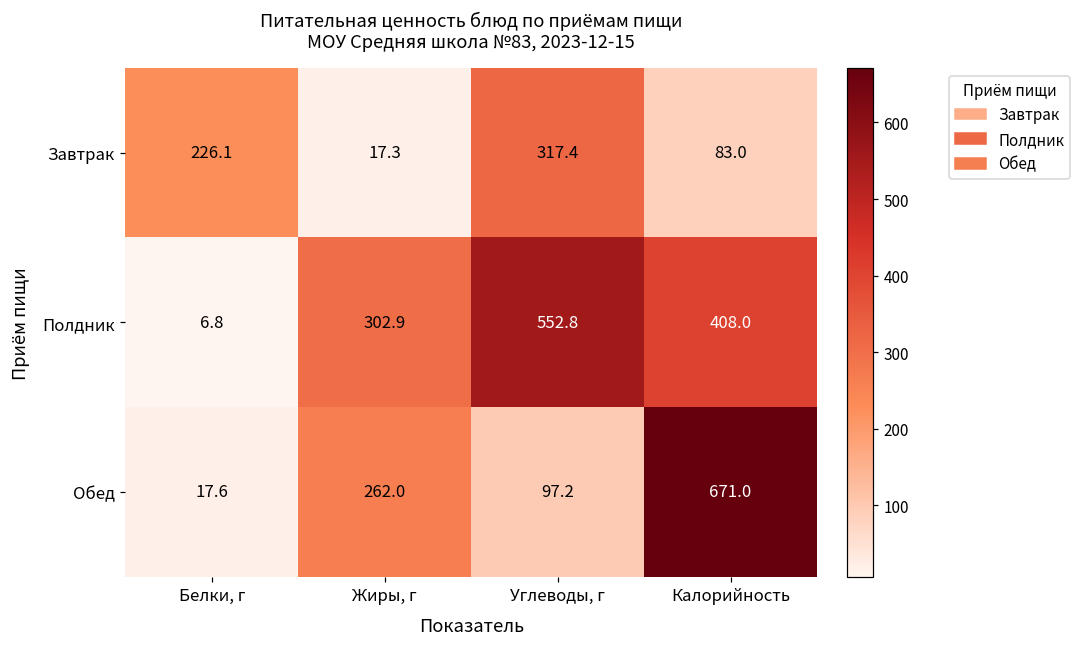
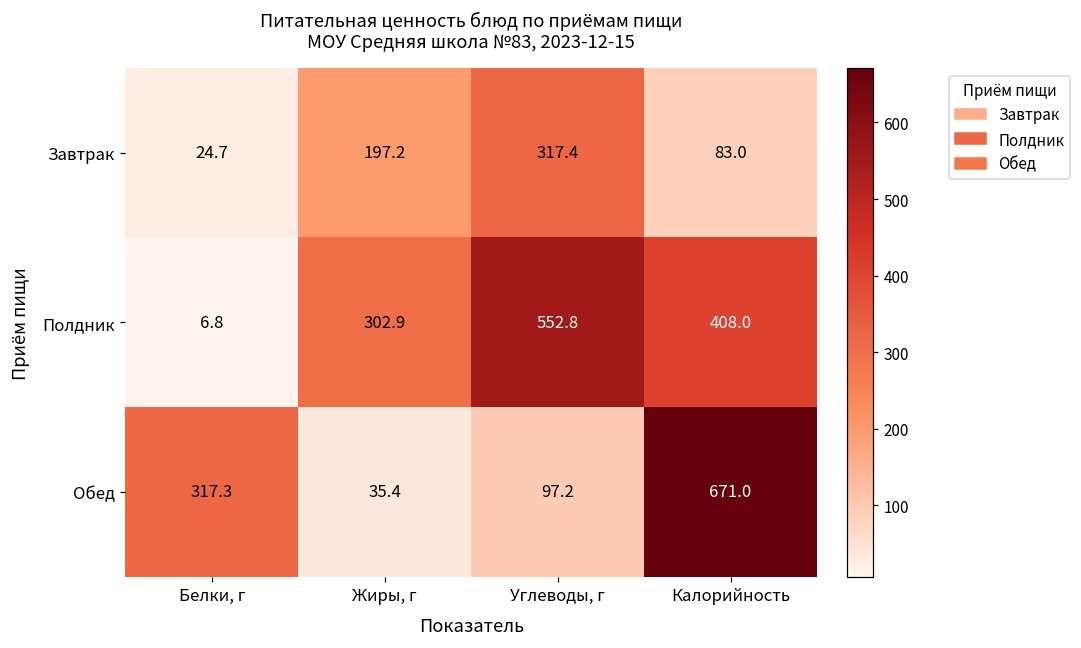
  {
    "Завтрак": {
-     "Белки, г": 226.1,
-     "Жиры, г": 17.3,
+     "Белки, г": 24.7,
+     "Жиры, г": 197.2,
      "Углеводы, г": 317.4,
      "Калорийность": 83.0
    },
    "Полдник": {
      "Белки, г": 6.8,
      "Жиры, г": 302.9,
      "Углеводы, г": 552.8,
      "Калорийность": 408.0
    },
    "Обед": {
-     "Белки, г": 17.6,
-     "Жиры, г": 262.0,
+     "Белки, г": 317.3,
+     "Жиры, г": 35.4,
      "Углеводы, г": 97.2,
      "Калорийность": 671.0
    }
  }
